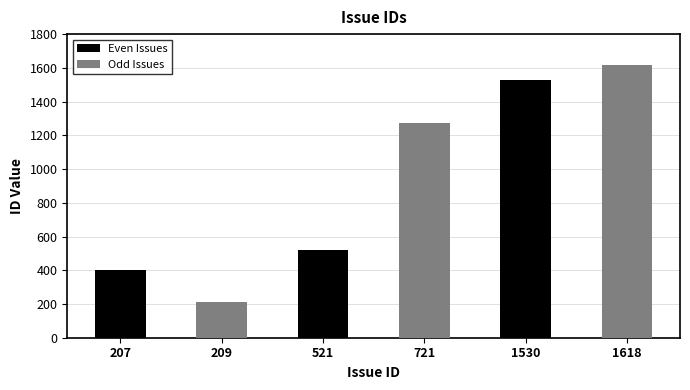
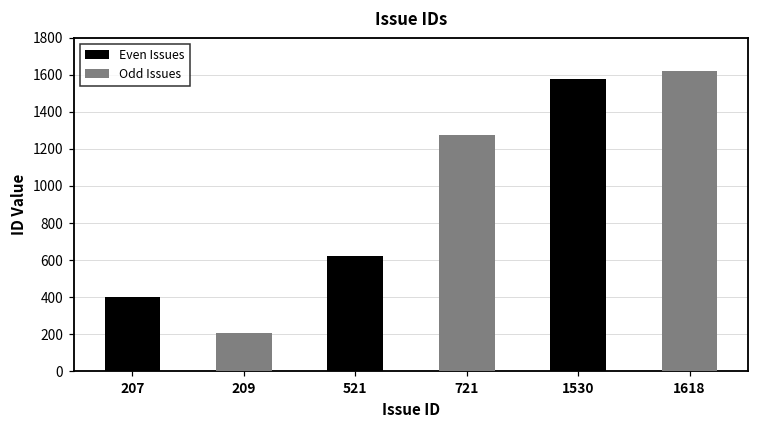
  {
    "Even Issues": {
      "207": 400,
-     "521": 520,
-     "1530": 1530
+     "521": 620,
+     "1530": 1580
    },
    "Odd Issues": {
      "209": 210,
      "721": 1270,
      "1618": 1620
    }
  }
